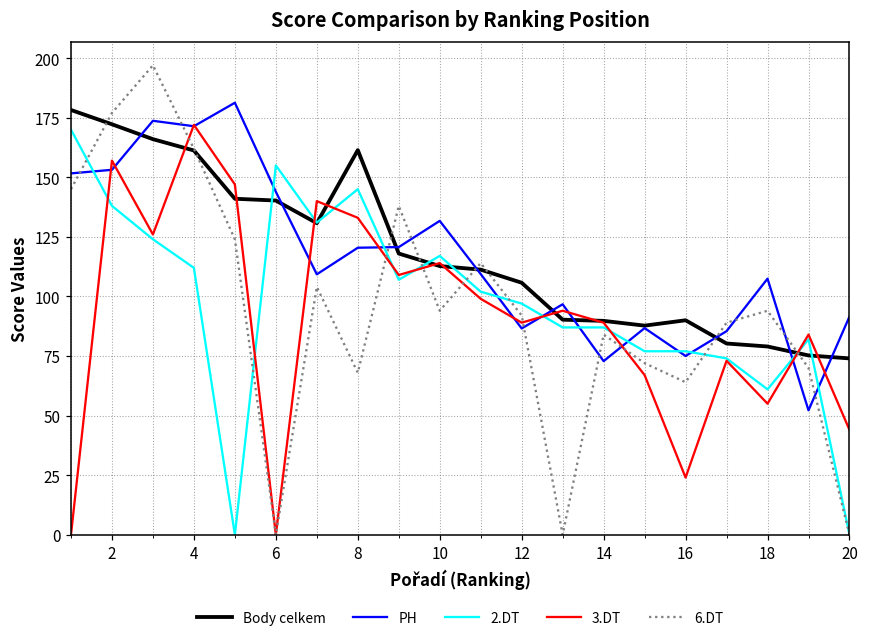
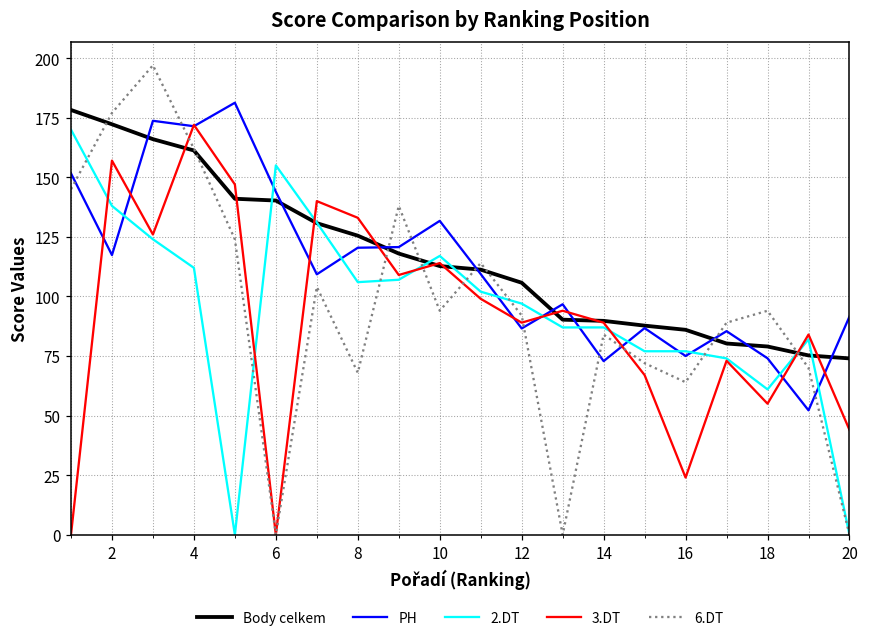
  {
    "Body celkem": {
      "2": 172,
      "6": 140,
-     "8": 161,
+     "8": 126,
      "10": 113,
      "12": 106,
-     "16": 90,
+     "16": 86,
      "18": 79,
      "20": 74
    },
    "PH": {
-     "2": 153,
+     "2": 117,
      "6": 144,
      "8": 120,
      "10": 132,
      "12": 87,
      "14": 73,
      "16": 75,
-     "18": 107,
+     "18": 74,
      "20": 92
    },
    "2.DT": {
      "2": 138,
      "4": 112,
      "6": 155,
-     "8": 145,
+     "8": 106,
      "10": 117,
      "12": 97,
      "14": 87,
      "16": 77,
      "18": 61
    },
    "3.DT": {
      "2": 157,
      "8": 133,
      "10": 114,
      "12": 89,
      "16": 24,
      "18": 55,
      "20": 44
    },
    "6.DT": {
      "2": 177,
      "8": 68,
      "10": 94,
      "12": 92,
      "14": 84,
      "16": 64,
      "18": 94
    }
  }
